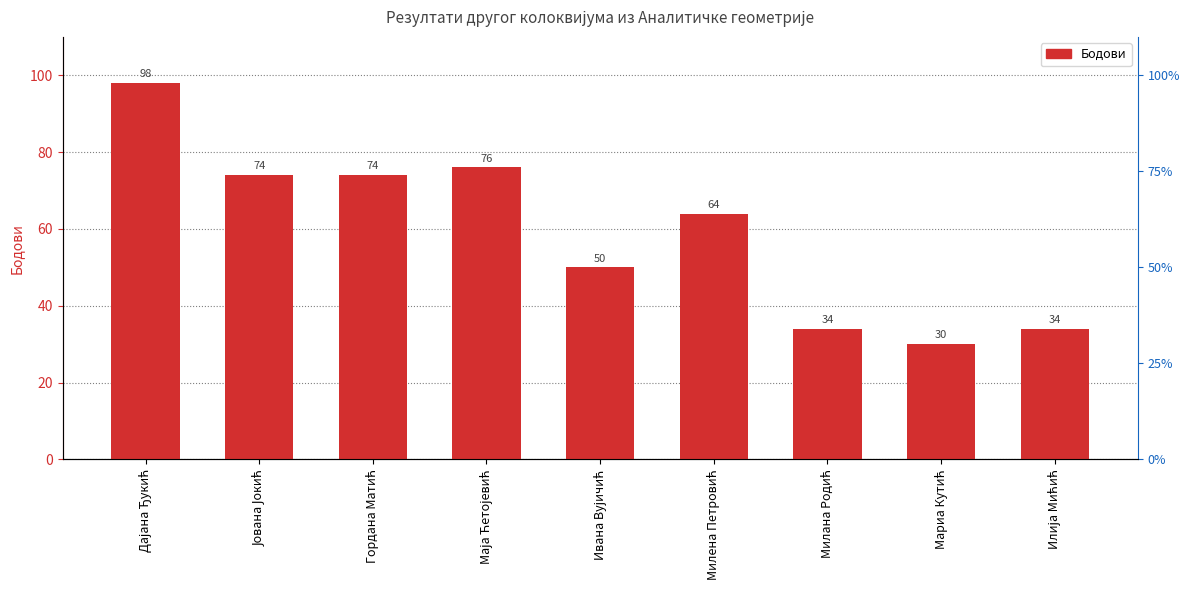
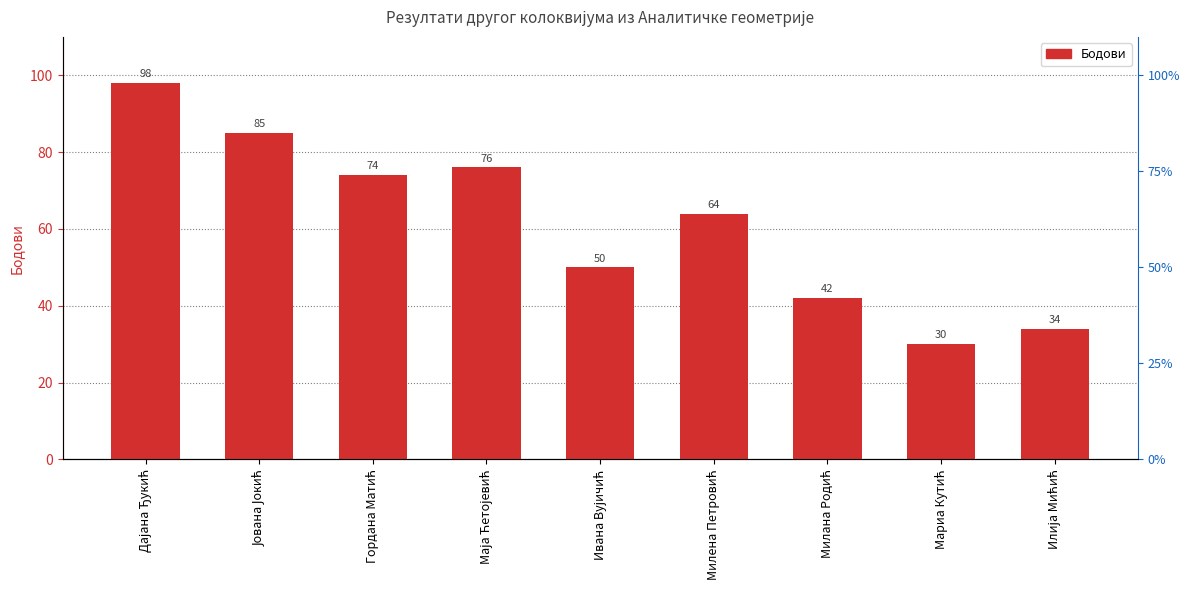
  {
    "Дајана Ђукић": 98,
-   "Јована Јокић": 74,
+   "Јована Јокић": 85,
    "Гордана Матић": 74,
    "Маја Ћетојевић": 76,
    "Ивана Вујичић": 50,
    "Милена Петровић": 64,
-   "Милана Родић": 34,
+   "Милана Родић": 42,
    "Мариа Кутић": 30,
    "Илија Мићић": 34
  }
